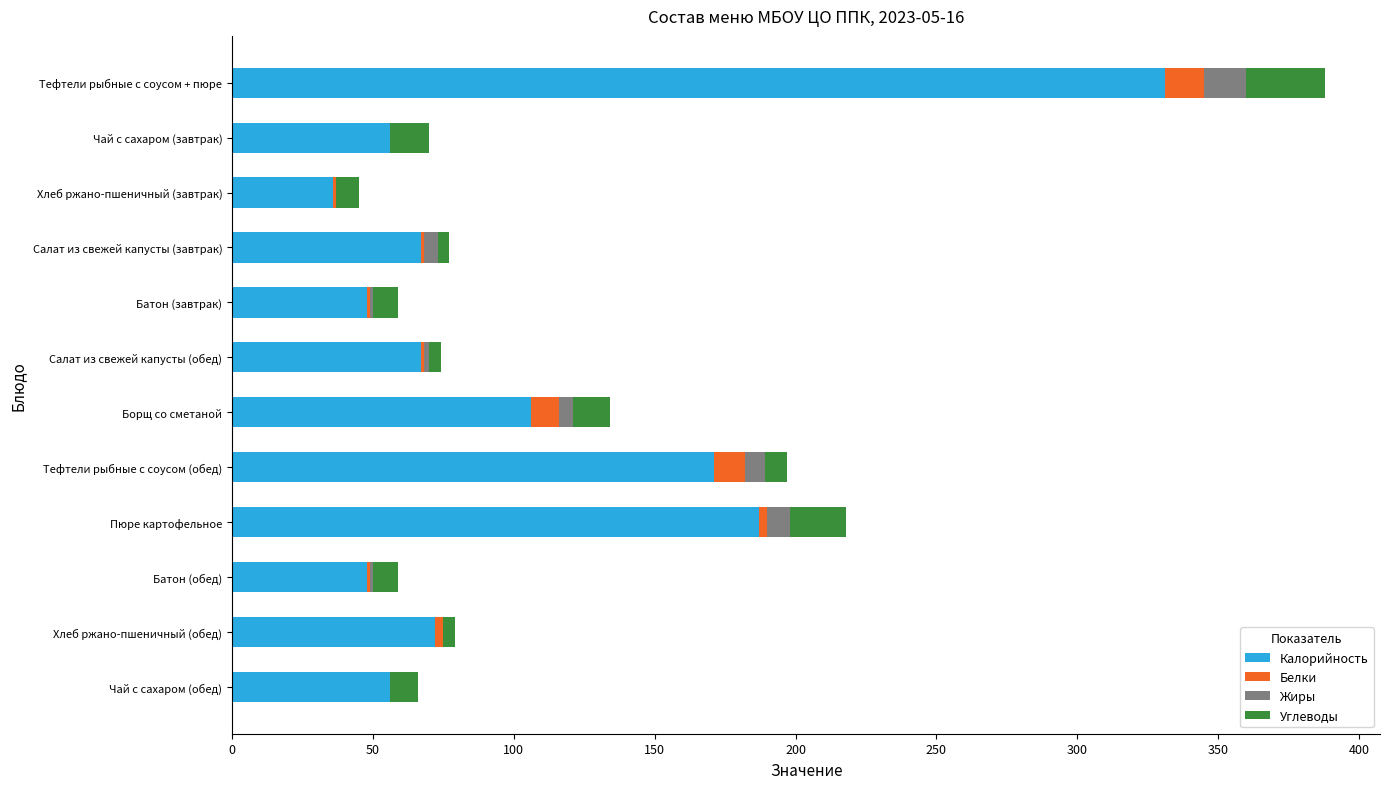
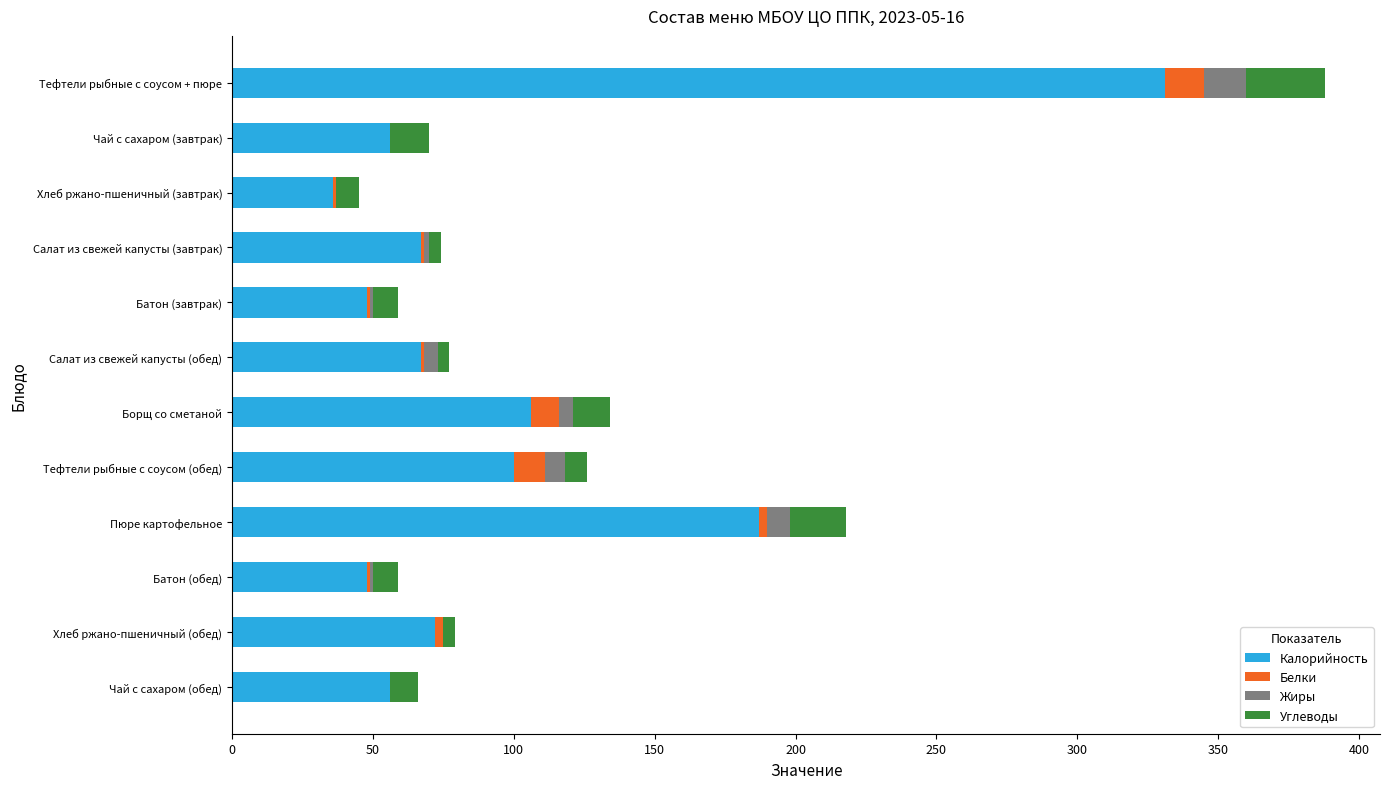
  {
    "Калорийность": {
      "Тефтели рыбные с соусом + пюре": 331,
      "Чай с сахаром (завтрак)": 56,
      "Хлеб ржано-пшеничный (завтрак)": 36,
      "Салат из свежей капусты (завтрак)": 67,
      "Батон (завтрак)": 48,
      "Салат из свежей капусты (обед)": 67,
      "Борщ со сметаной": 106,
-     "Тефтели рыбные c соусом (обед)": 171,
+     "Тефтели рыбные c соусом (обед)": 100,
      "Пюре картофельное": 187,
      "Батон (обед)": 48,
      "Хлеб ржано-пшеничный (обед)": 72,
      "Чай с сахаром (обед)": 56
    },
    "Белки": {
      "Тефтели рыбные с соусом + пюре": 14,
      "Чай с сахаром (завтрак)": 0,
      "Хлеб ржано-пшеничный (завтрак)": 1,
      "Салат из свежей капусты (завтрак)": 1,
      "Батон (завтрак)": 1,
      "Салат из свежей капусты (обед)": 1,
      "Борщ со сметаной": 10,
      "Тефтели рыбные c соусом (обед)": 11,
      "Пюре картофельное": 3,
      "Батон (обед)": 1,
      "Хлеб ржано-пшеничный (обед)": 3,
      "Чай с сахаром (обед)": 0
    },
    "Жиры": {
      "Тефтели рыбные с соусом + пюре": 15,
      "Чай с сахаром (завтрак)": 0,
      "Хлеб ржано-пшеничный (завтрак)": 0,
-     "Салат из свежей капусты (завтрак)": 5,
+     "Салат из свежей капусты (завтрак)": 2,
      "Батон (завтрак)": 1,
-     "Салат из свежей капусты (обед)": 2,
+     "Салат из свежей капусты (обед)": 5,
      "Борщ со сметаной": 5,
      "Тефтели рыбные c соусом (обед)": 7,
      "Пюре картофельное": 8,
      "Батон (обед)": 1,
      "Хлеб ржано-пшеничный (обед)": 0,
      "Чай с сахаром (обед)": 0
    },
    "Углеводы": {
      "Тефтели рыбные с соусом + пюре": 28,
      "Чай с сахаром (завтрак)": 14,
      "Хлеб ржано-пшеничный (завтрак)": 8,
      "Салат из свежей капусты (завтрак)": 4,
      "Батон (завтрак)": 9,
      "Салат из свежей капусты (обед)": 4,
      "Борщ со сметаной": 13,
      "Тефтели рыбные c соусом (обед)": 8,
      "Пюре картофельное": 20,
      "Батон (обед)": 9,
      "Хлеб ржано-пшеничный (обед)": 4,
      "Чай с сахаром (обед)": 10
    }
  }
